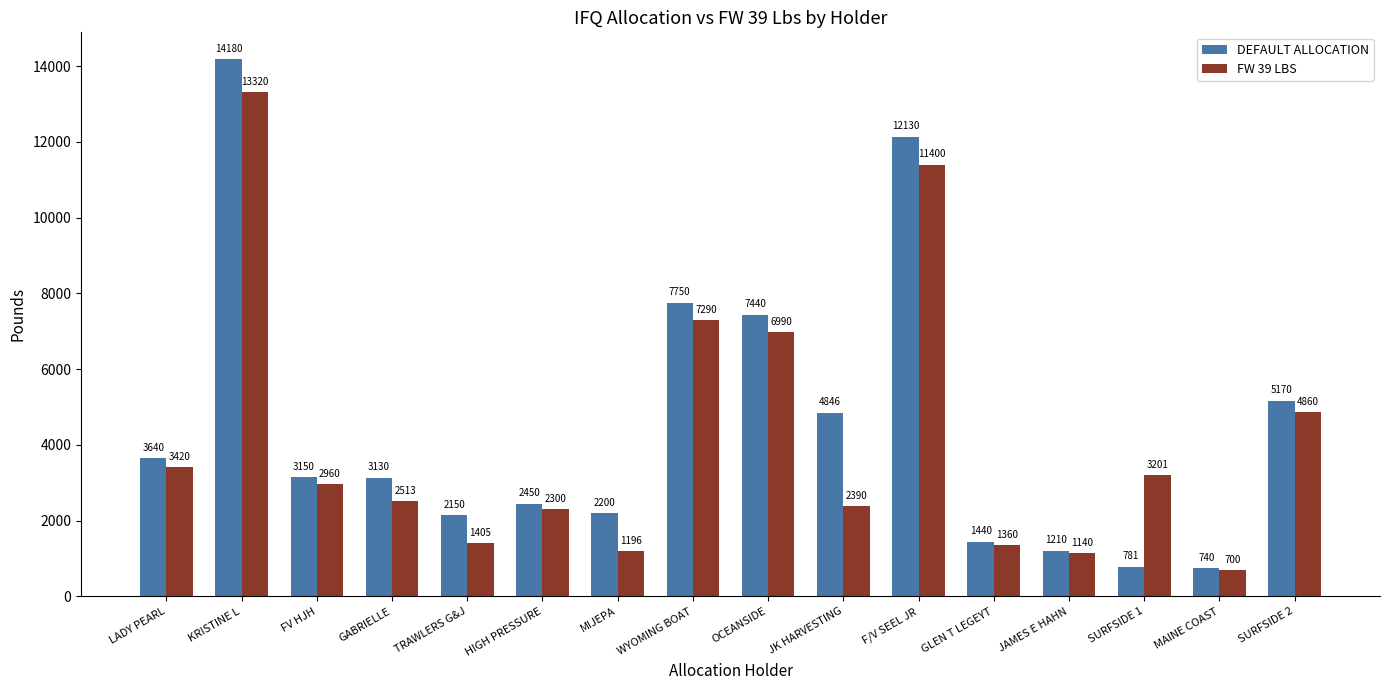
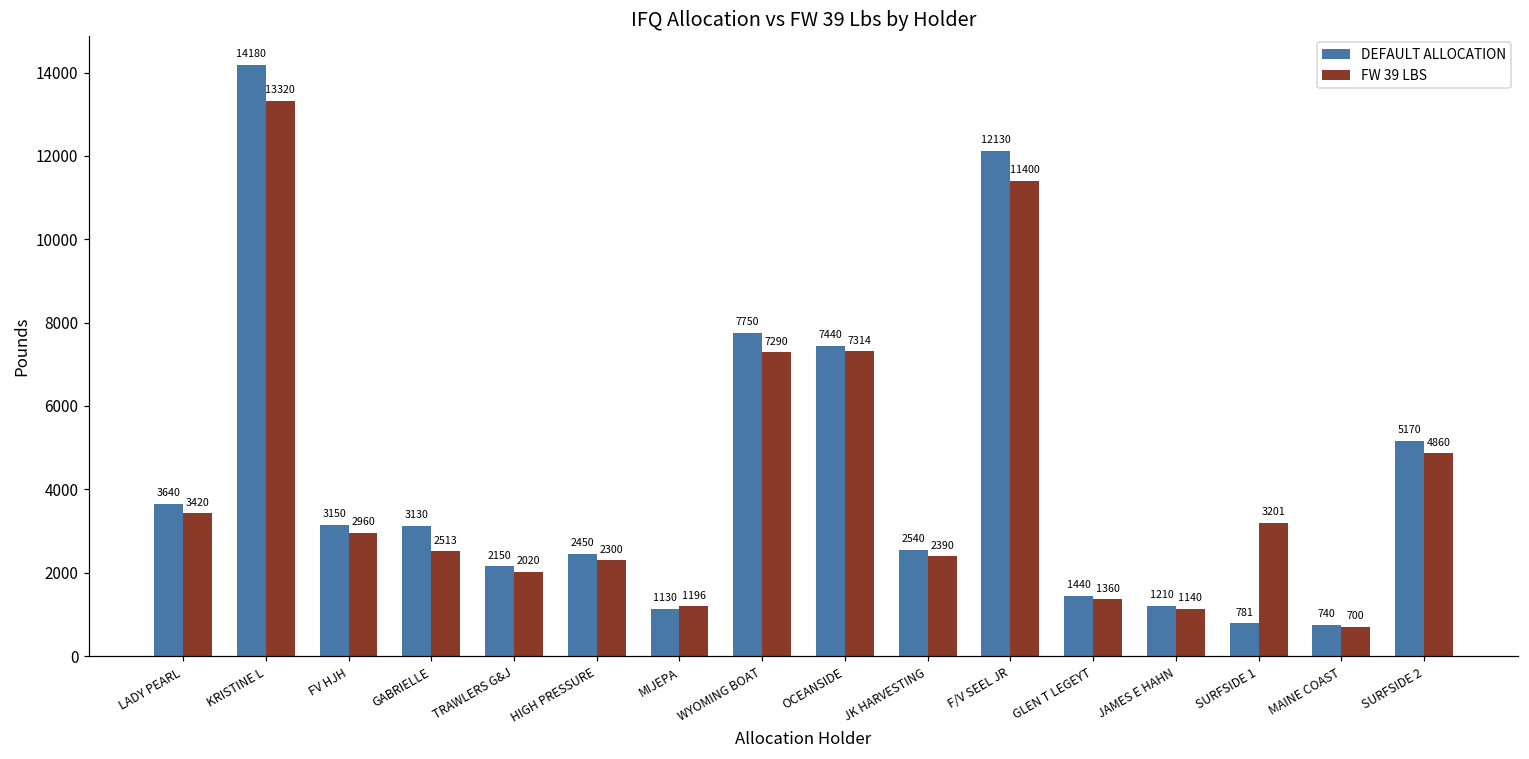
  {
    "DEFAULT ALLOCATION": {
      "LADY PEARL": 3640,
      "KRISTINE L": 14180,
      "FV HJH": 3150,
      "GABRIELLE": 3130,
      "TRAWLERS G&J": 2150,
      "HIGH PRESSURE": 2450,
-     "MIJEPA": 2200,
+     "MIJEPA": 1130,
      "WYOMING BOAT": 7750,
      "OCEANSIDE": 7440,
-     "JK HARVESTING": 4846,
+     "JK HARVESTING": 2540,
      "F/V SEEL JR": 12130,
      "GLEN T LEGEYT": 1440,
      "JAMES E HAHN": 1210,
      "SURFSIDE 1": 781,
      "MAINE COAST": 740,
      "SURFSIDE 2": 5170
    },
    "FW 39 LBS": {
      "LADY PEARL": 3420,
      "KRISTINE L": 13320,
      "FV HJH": 2960,
      "GABRIELLE": 2513,
-     "TRAWLERS G&J": 1405,
+     "TRAWLERS G&J": 2020,
      "HIGH PRESSURE": 2300,
      "MIJEPA": 1196,
      "WYOMING BOAT": 7290,
-     "OCEANSIDE": 6990,
+     "OCEANSIDE": 7314,
      "JK HARVESTING": 2390,
      "F/V SEEL JR": 11400,
      "GLEN T LEGEYT": 1360,
      "JAMES E HAHN": 1140,
      "SURFSIDE 1": 3201,
      "MAINE COAST": 700,
      "SURFSIDE 2": 4860
    }
  }
